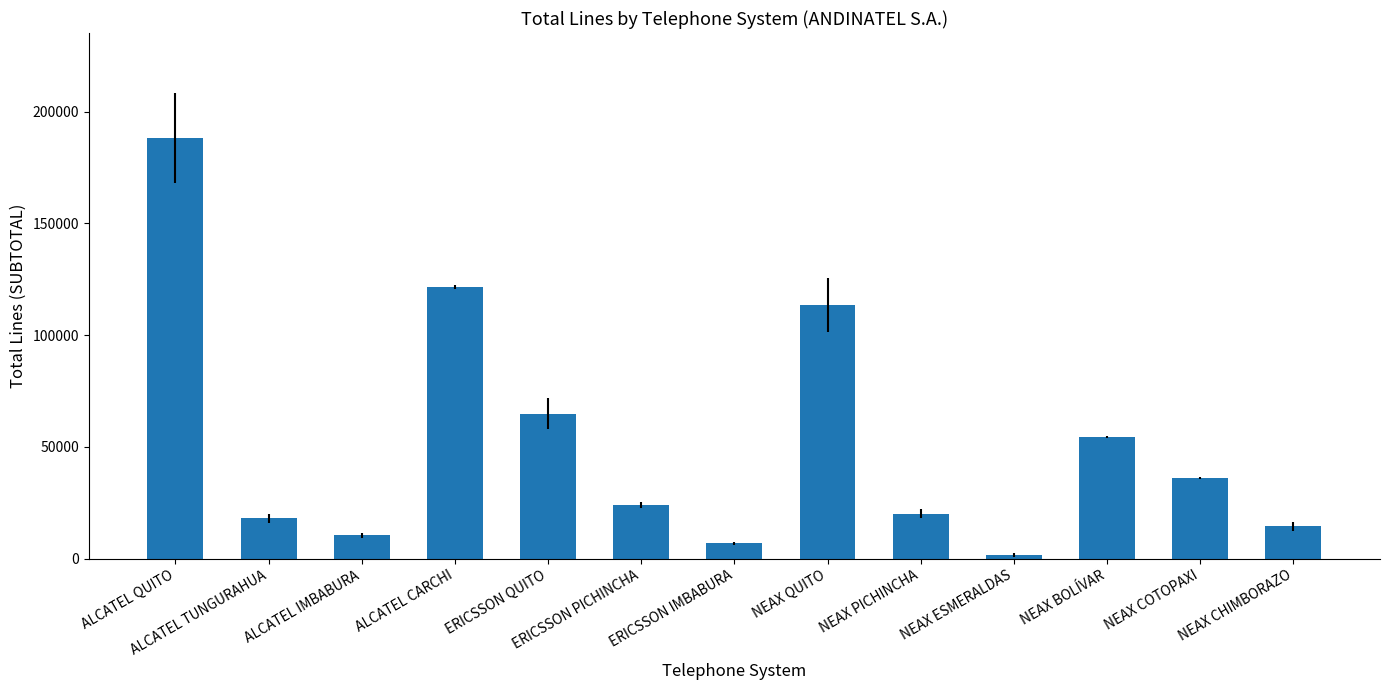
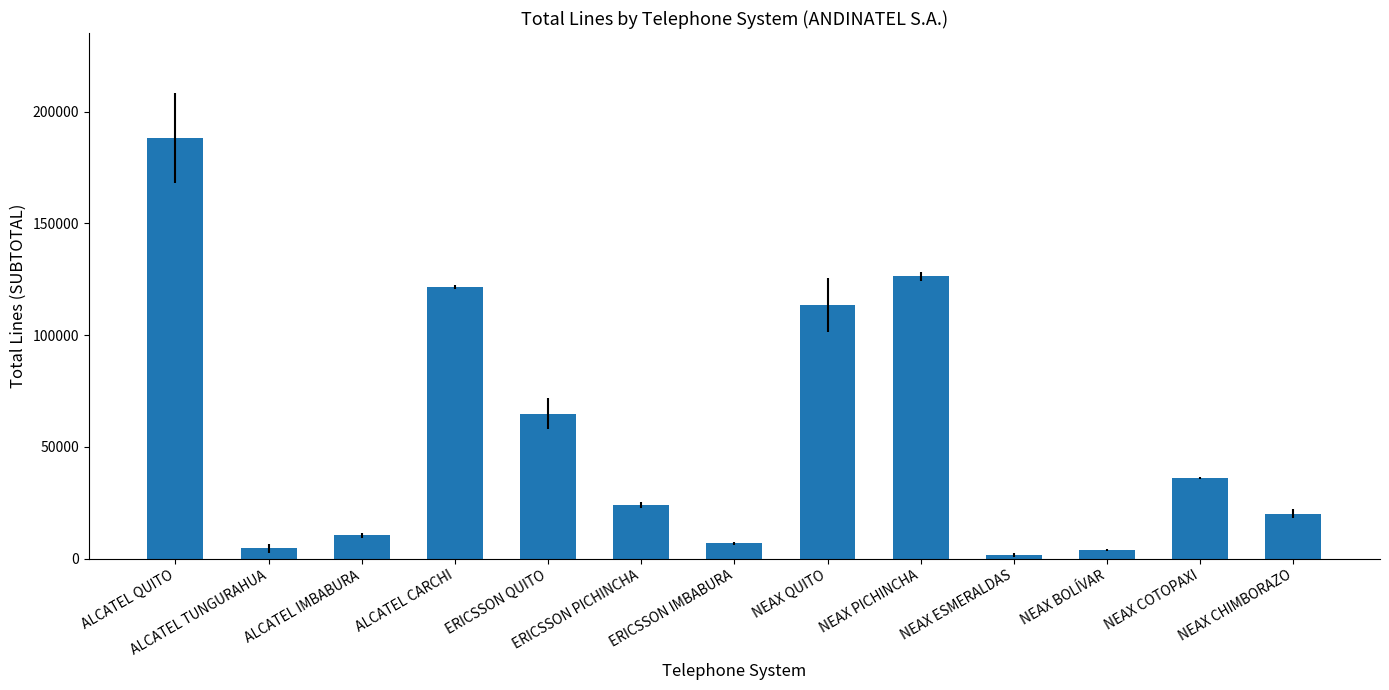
  {
    "ALCATEL QUITO": 188000,
-   "ALCATEL TUNGURAHUA": 18000,
+   "ALCATEL TUNGURAHUA": 5000,
    "ALCATEL IMBABURA": 10000,
    "ALCATEL CARCHI": 122000,
    "ERICSSON QUITO": 65000,
    "ERICSSON PICHINCHA": 24000,
    "ERICSSON IMBABURA": 7000,
    "NEAX QUITO": 113000,
-   "NEAX PICHINCHA": 20000,
+   "NEAX PICHINCHA": 126000,
    "NEAX ESMERALDAS": 2000,
-   "NEAX BOLÍVAR": 54000,
+   "NEAX BOLÍVAR": 4000,
    "NEAX COTOPAXI": 36000,
-   "NEAX CHIMBORAZO": 15000
+   "NEAX CHIMBORAZO": 20000
  }
